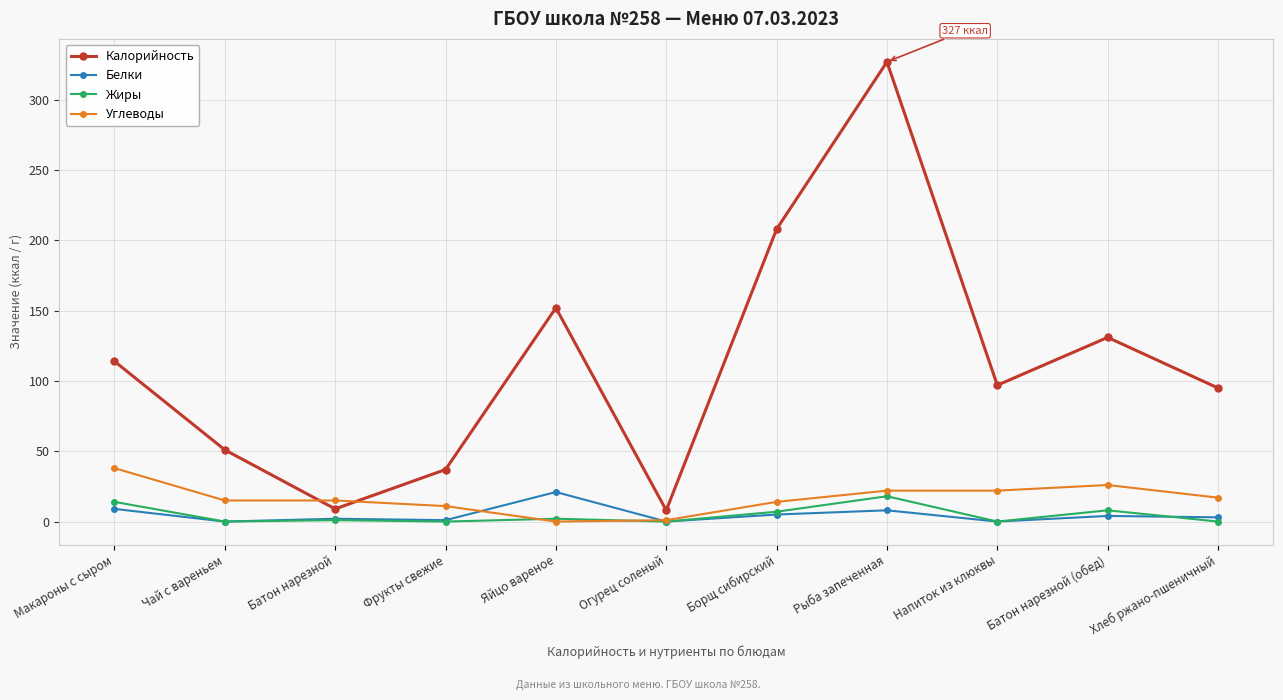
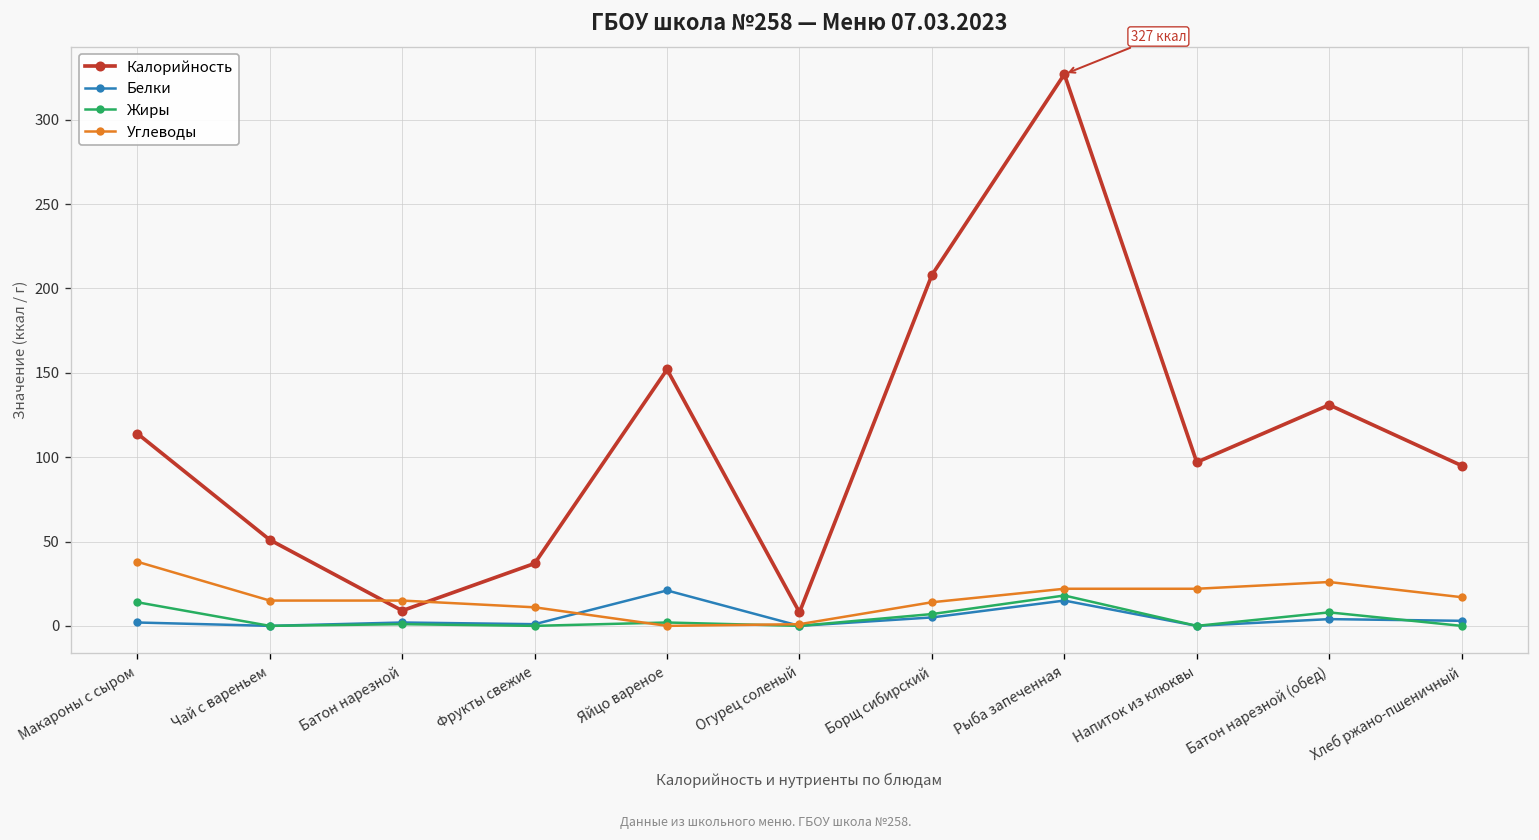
  {
    "Калорийность": {
      "Макароны с сыром": 114,
      "Чай с вареньем": 51,
      "Батон нарезной": 9,
      "Фрукты свежие": 37,
      "Яйцо вареное": 152,
      "Огурец соленый": 8,
      "Борщ сибирский": 208,
      "Напиток из клюквы": 97,
      "Батон нарезной (обед)": 131,
      "Хлеб ржано-пшеничный": 95
    },
    "Белки": {
-     "Макароны с сыром": 9,
+     "Макароны с сыром": 2,
      "Яйцо вареное": 21,
      "Борщ сибирский": 5,
-     "Рыба запеченная": 8,
+     "Рыба запеченная": 15,
      "Батон нарезной (обед)": 4,
      "Хлеб ржано-пшеничный": 3
    },
    "Жиры": {
      "Макароны с сыром": 14,
      "Яйцо вареное": 2,
      "Борщ сибирский": 7,
      "Рыба запеченная": 18,
      "Батон нарезной (обед)": 8,
      "Хлеб ржано-пшеничный": 0
    },
    "Углеводы": {
      "Макароны с сыром": 38,
      "Чай с вареньем": 15,
      "Батон нарезной": 15,
      "Фрукты свежие": 11,
      "Яйцо вареное": 0,
      "Борщ сибирский": 14,
      "Рыба запеченная": 22,
      "Напиток из клюквы": 22,
      "Батон нарезной (обед)": 26,
      "Хлеб ржано-пшеничный": 17
    }
  }
